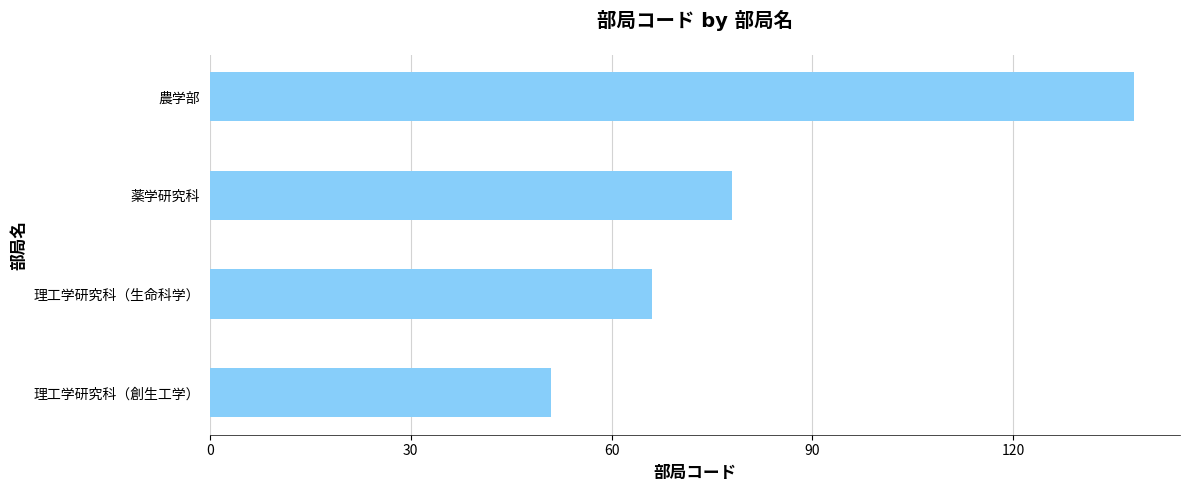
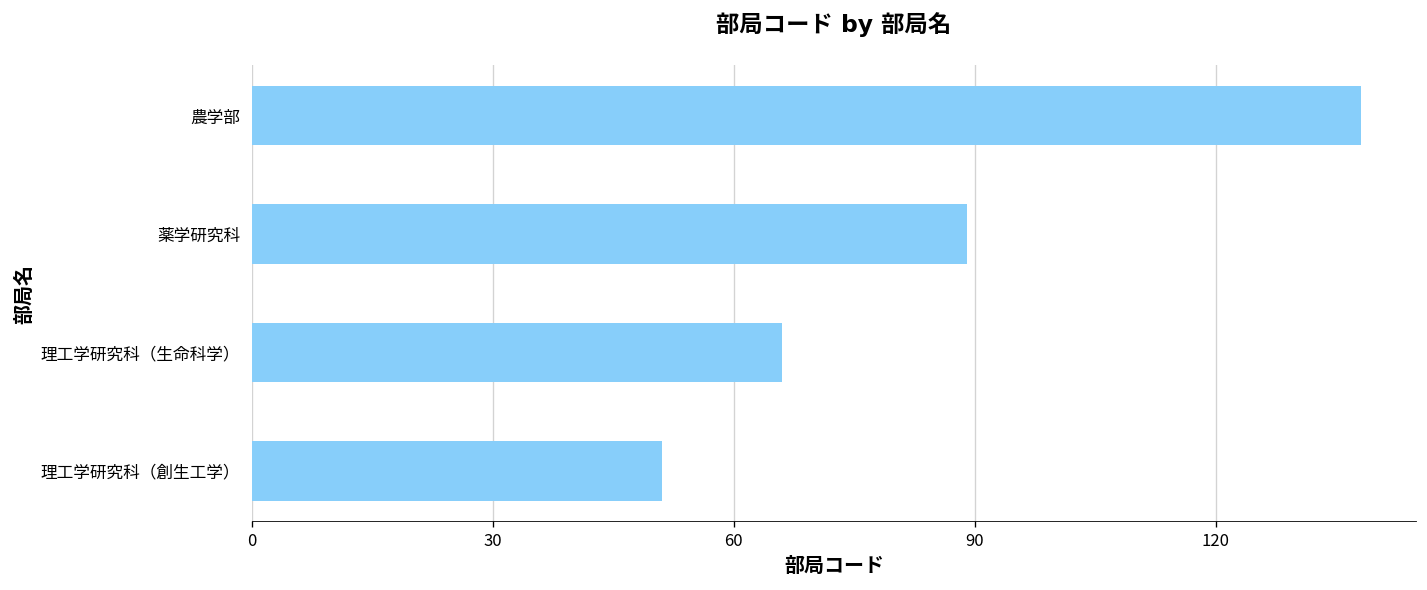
  {
    "農学部": 138,
-   "薬学研究科": 78,
+   "薬学研究科": 89,
    "理工学研究科（生命科学）": 66,
    "理工学研究科（創生工学）": 51
  }
